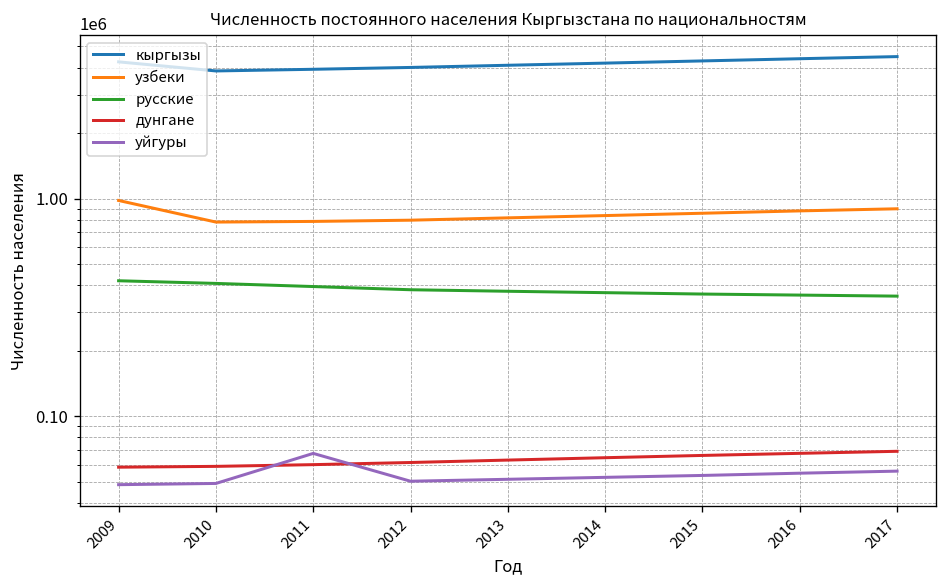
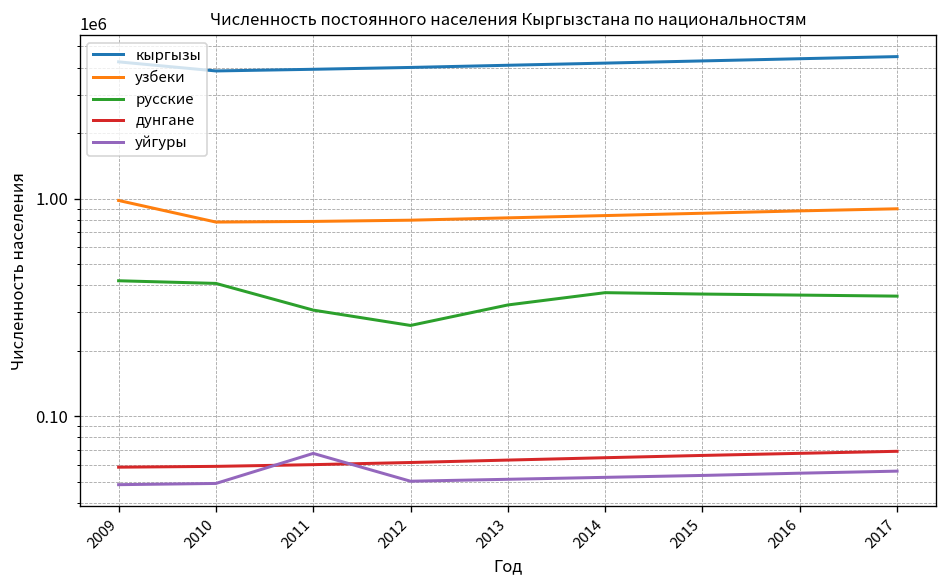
  {
    "кыргызы": {
      "2010": 3900000,
      "2011": 3900000,
      "2012": 4000000,
      "2013": 4100000,
      "2014": 4200000,
      "2015": 4300000,
      "2016": 4400000,
      "2017": 4500000
    },
    "узбеки": {
      "2009": 1000000,
      "2010": 780000,
      "2011": 790000,
      "2012": 800000,
      "2013": 800000,
      "2014": 800000,
      "2015": 900000,
      "2016": 900000,
      "2017": 900000
    },
    "русские": {
      "2009": 420000,
      "2010": 410000,
-     "2011": 390000,
-     "2012": 380000,
-     "2013": 380000,
+     "2011": 310000,
+     "2012": 260000,
+     "2013": 320000,
      "2014": 370000,
      "2015": 360000,
      "2016": 360000,
      "2017": 360000
    },
    "дунгане": {
      "2009": 58000,
      "2010": 59000,
      "2011": 60000,
      "2012": 61000,
      "2013": 63000,
      "2014": 65000,
      "2015": 66000,
      "2016": 68000,
      "2017": 69000
    },
    "уйгуры": {
      "2009": 49000,
      "2010": 49000,
      "2011": 68000,
      "2012": 50000,
      "2013": 51000,
      "2014": 52000,
      "2015": 54000,
      "2016": 55000,
      "2017": 56000
    }
  }
